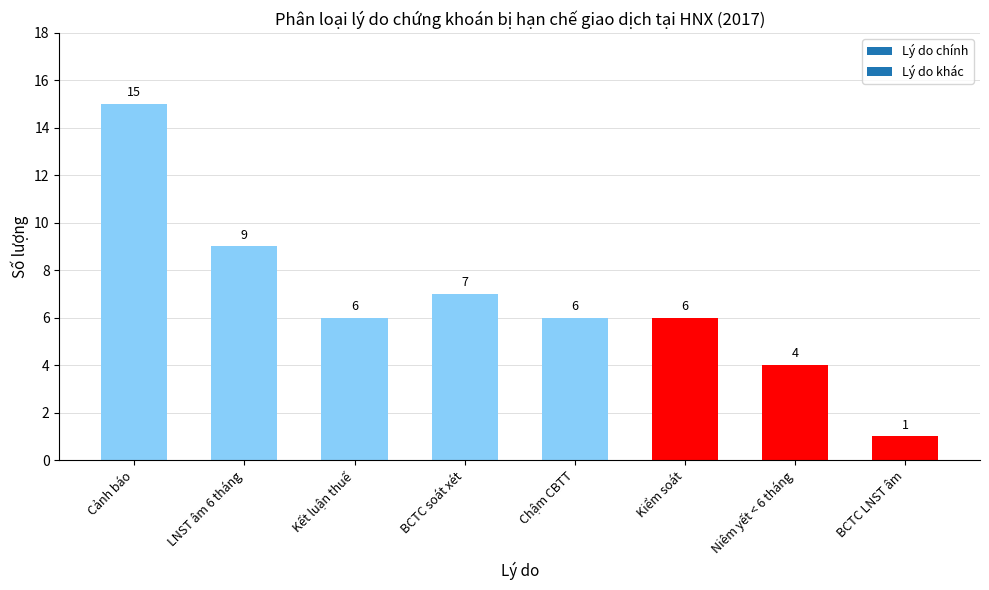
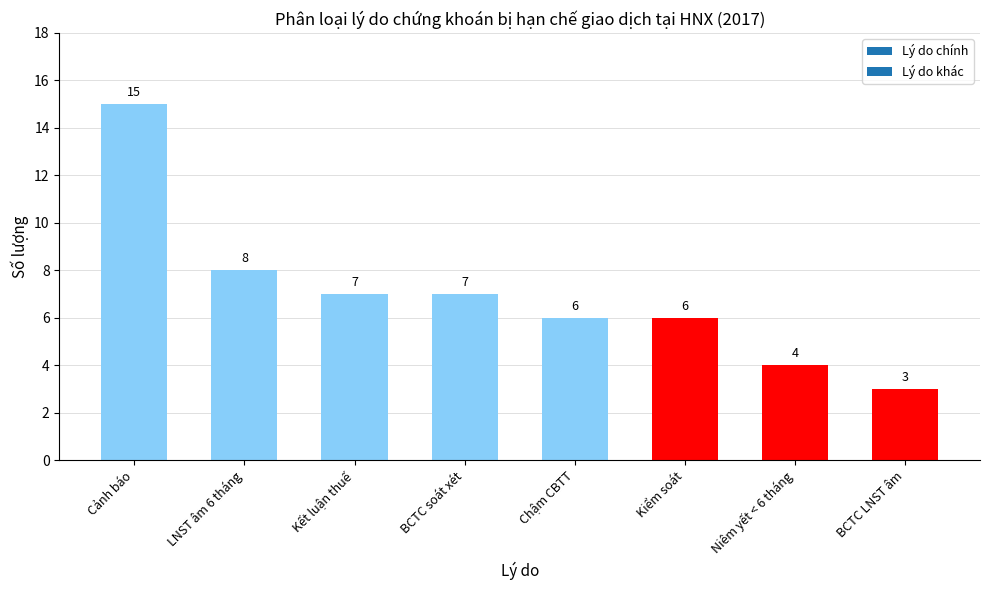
  {
    "Cảnh báo": 15,
-   "LNST âm 6 tháng": 9,
-   "Kết luận thuế": 6,
+   "LNST âm 6 tháng": 8,
+   "Kết luận thuế": 7,
    "BCTC soát xét": 7,
    "Chậm CBTT": 6,
    "Kiểm soát": 6,
    "Niêm yết < 6 tháng": 4,
-   "BCTC LNST âm": 1
+   "BCTC LNST âm": 3
  }
